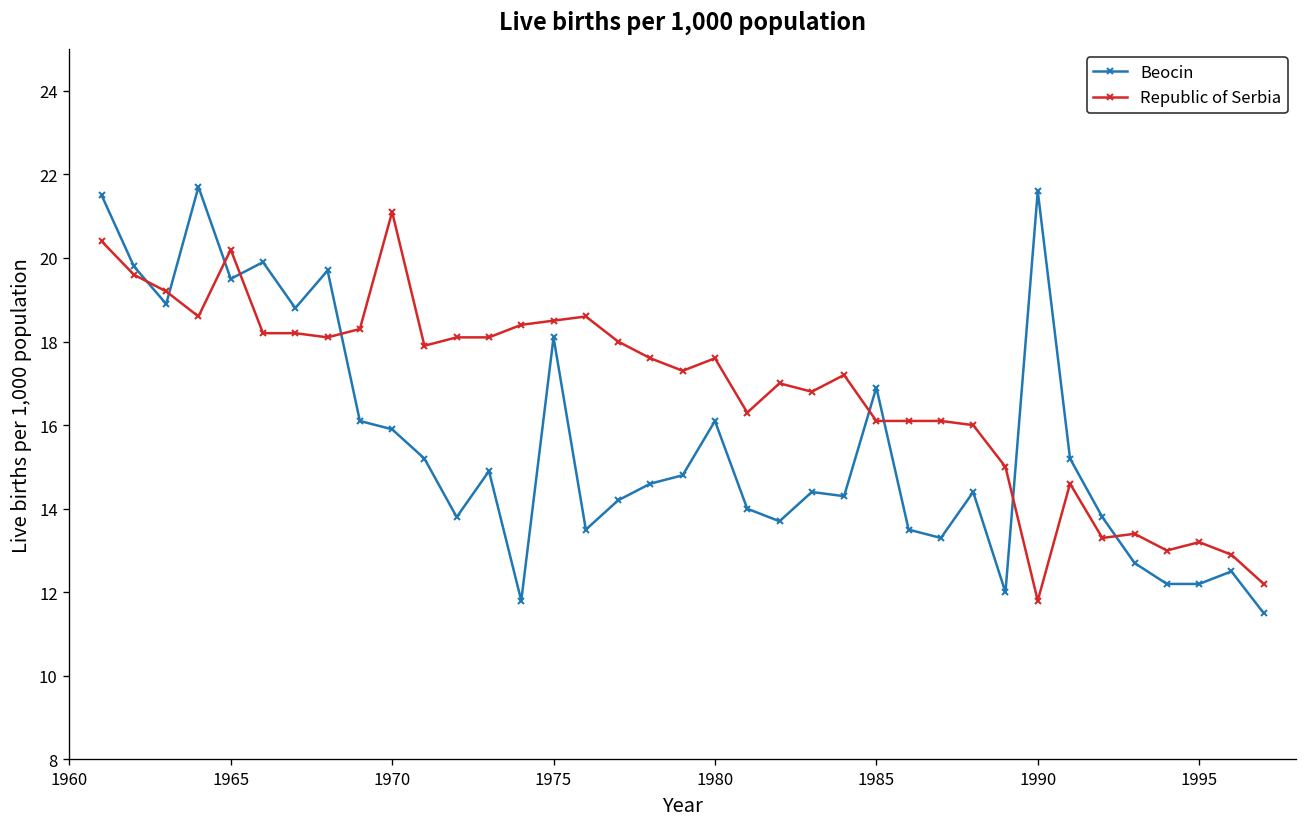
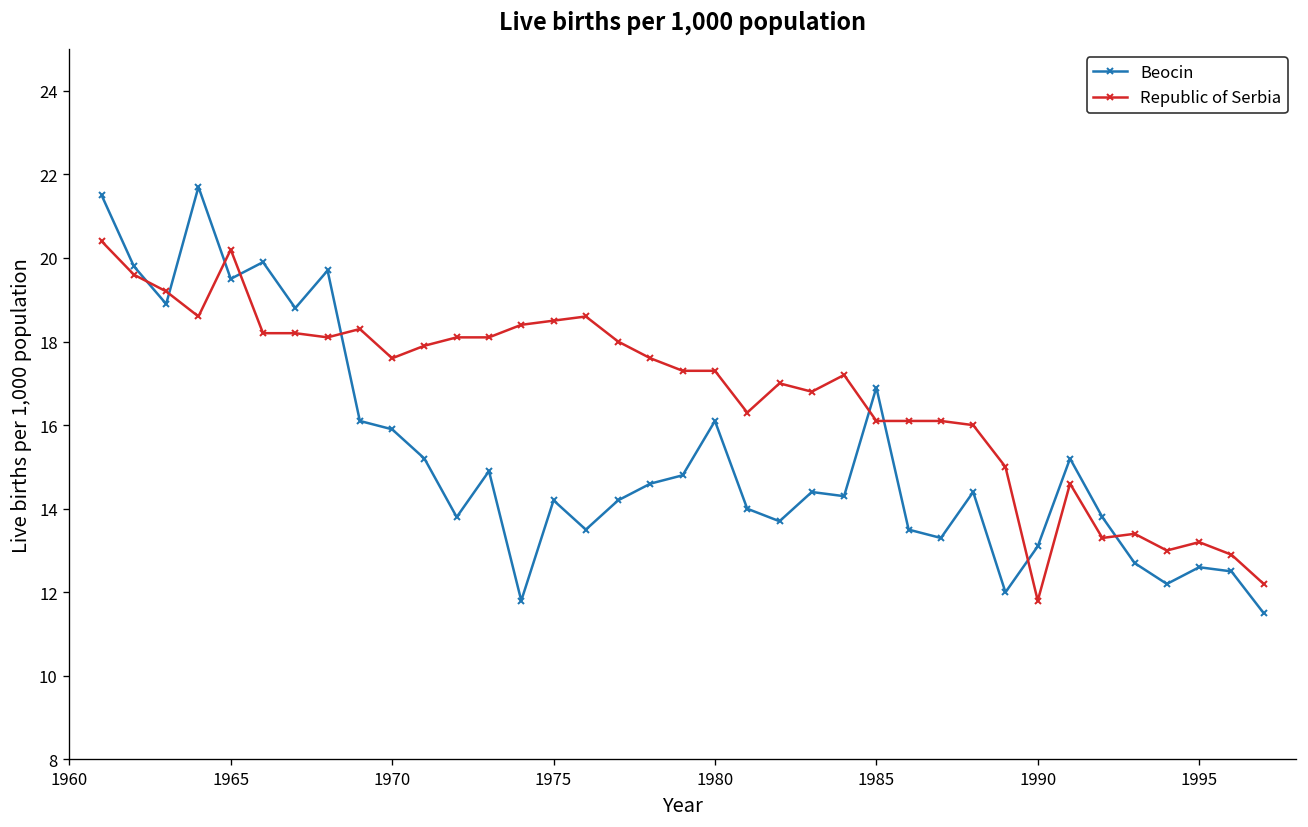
  {
    "Beocin": {
      "1965": 19.5,
      "1970": 15.9,
-     "1975": 18.1,
+     "1975": 14.2,
      "1980": 16.1,
      "1985": 16.9,
-     "1990": 21.6,
-     "1995": 12.2
+     "1990": 13.1,
+     "1995": 12.6
    },
    "Republic of Serbia": {
      "1965": 20.2,
-     "1970": 21.1,
+     "1970": 17.6,
      "1975": 18.5,
-     "1980": 17.6,
+     "1980": 17.3,
      "1985": 16.1,
      "1990": 11.8,
      "1995": 13.2
    }
  }
